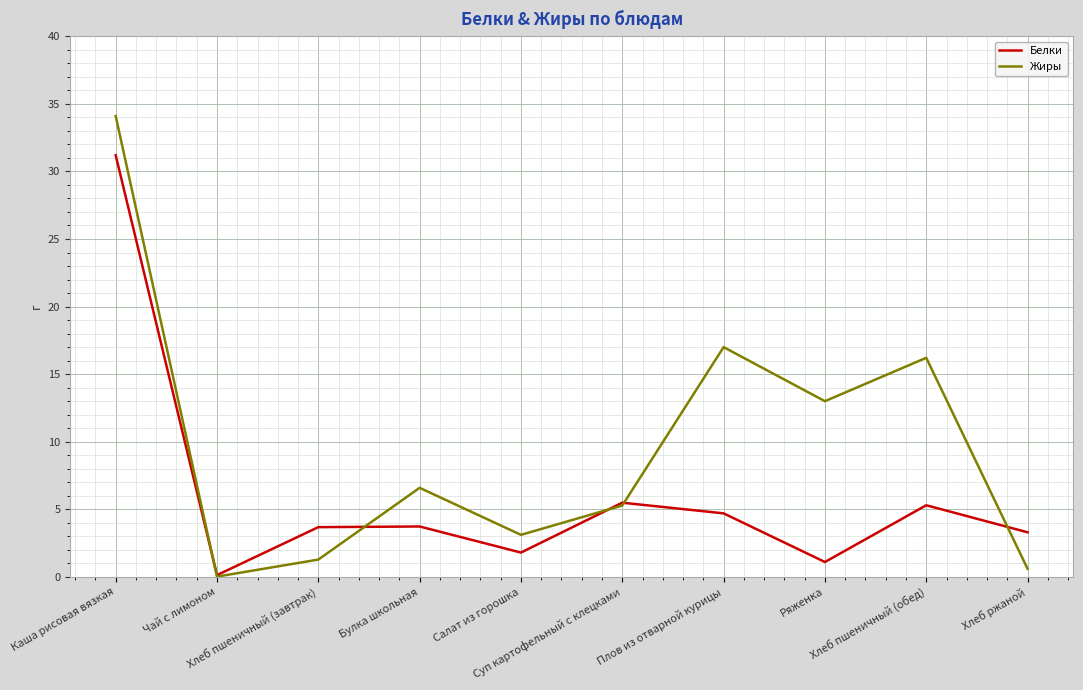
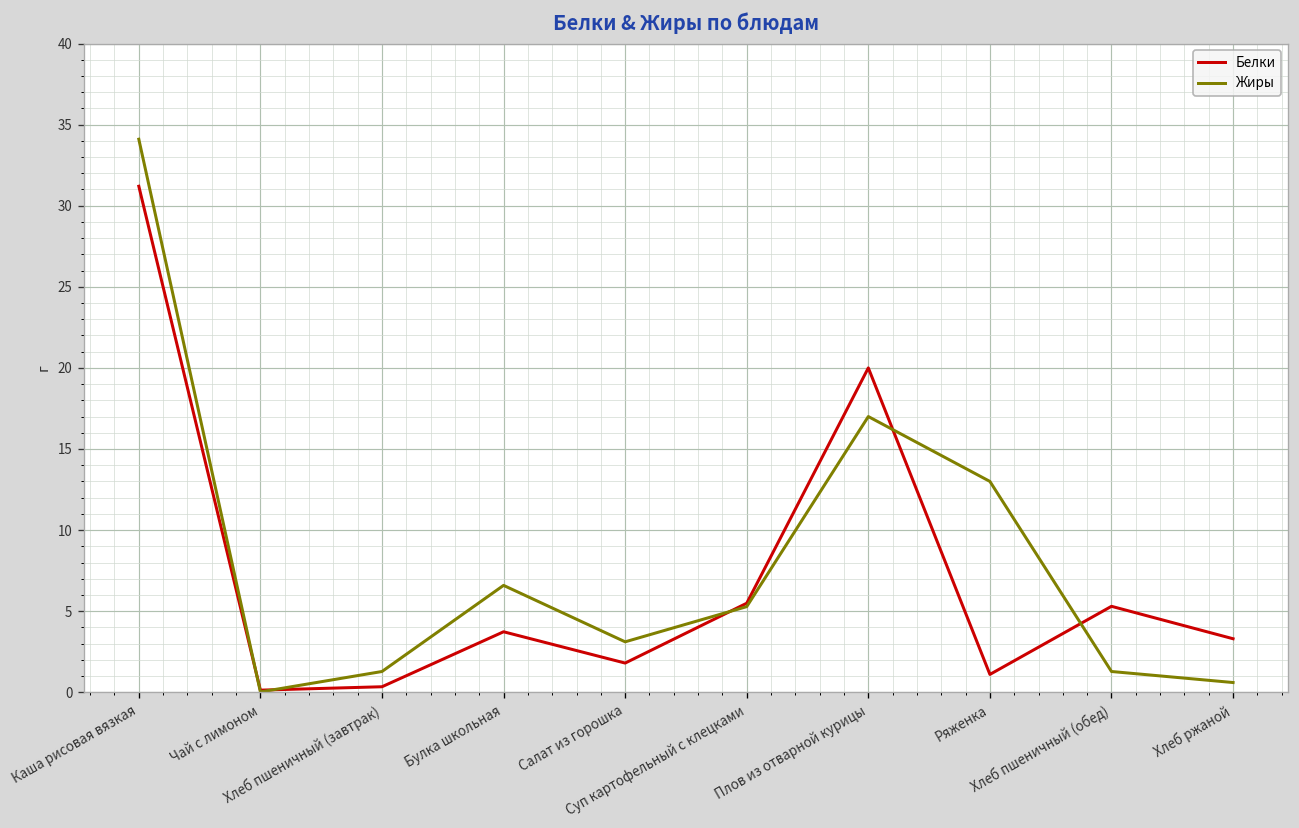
  {
    "Белки": {
      "Каша рисовая вязкая": 31.2,
-     "Хлеб пшеничный (завтрак)": 3.7,
+     "Хлеб пшеничный (завтрак)": 0.3,
      "Булка школьная": 3.7,
      "Салат из горошка": 1.8,
      "Суп картофельный с клецками": 5.5,
-     "Плов из отварной курицы": 4.7,
+     "Плов из отварной курицы": 20.0,
      "Ряженка": 1.1,
      "Хлеб пшеничный (обед)": 5.3,
      "Хлеб ржаной": 3.3
    },
    "Жиры": {
      "Каша рисовая вязкая": 34.1,
      "Хлеб пшеничный (завтрак)": 1.3,
      "Булка школьная": 6.6,
      "Салат из горошка": 3.1,
      "Суп картофельный с клецками": 5.3,
      "Плов из отварной курицы": 17.0,
      "Ряженка": 13.0,
-     "Хлеб пшеничный (обед)": 16.2,
+     "Хлеб пшеничный (обед)": 1.3,
      "Хлеб ржаной": 0.6
    }
  }
